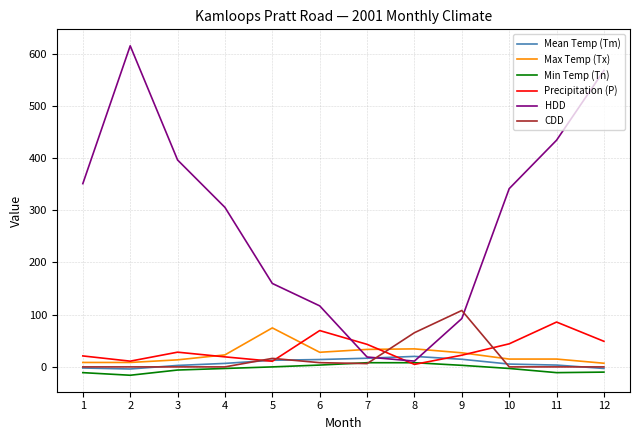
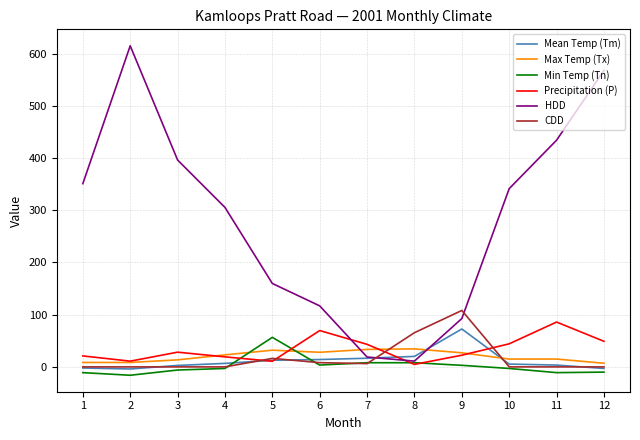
  {
    "Mean Temp (Tm)": {
      "4": 10,
      "6": 10,
      "8": 20,
-     "9": 10,
+     "9": 70,
      "10": 10
    },
    "Max Temp (Tx)": {
      "1": 10,
      "3": 10,
-     "5": 70,
+     "5": 30,
      "6": 30,
      "7": 30,
      "8": 30,
      "10": 20,
      "11": 20,
      "12": 10
    },
    "Min Temp (Tn)": {
      "1": -10,
      "2": -20,
      "3": -10,
-     "5": 0,
+     "5": 60,
      "9": 0,
      "11": -10,
      "12": -10
    },
    "Precipitation (P)": {
      "1": 20,
      "3": 30,
      "6": 70,
      "7": 40,
      "10": 40,
      "11": 90,
      "12": 50
    },
    "HDD": {
      "1": 350,
      "2": 620,
      "3": 400,
      "4": 310,
      "5": 160,
      "6": 120,
      "9": 90,
      "10": 340,
      "11": 430
    },
    "CDD": {
      "8": 70,
      "9": 110
    }
  }
